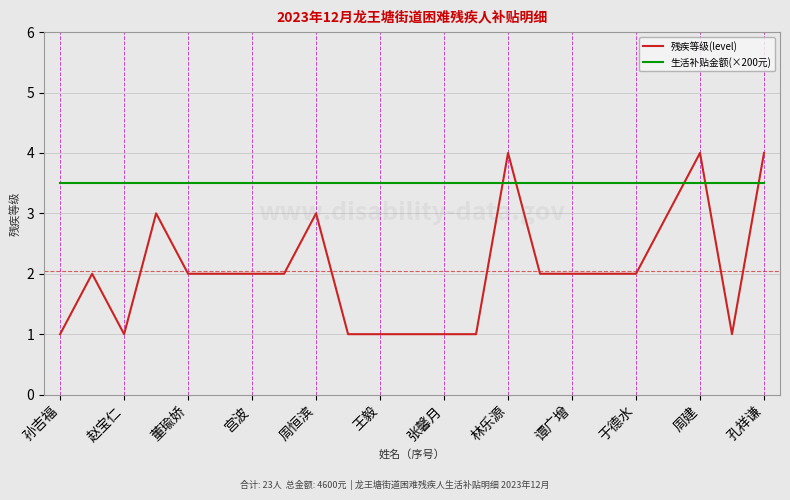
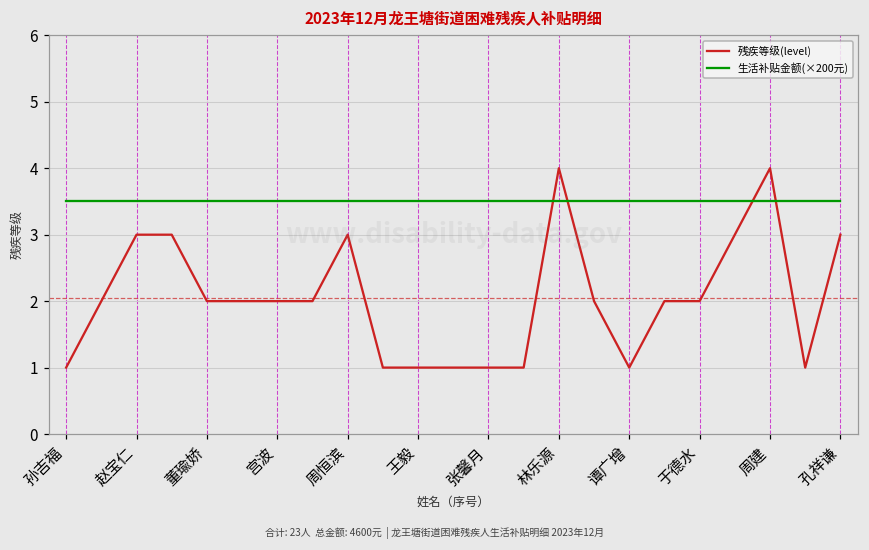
  {
    "残疾等级(level)": {
      "孙吉福": 1,
-     "赵宝仁": 1,
+     "赵宝仁": 3,
      "董瑜娇": 2,
      "宫波": 2,
      "周恒滨": 3,
      "王毅": 1,
      "张馨月": 1,
      "林乐源": 4,
-     "谭广增": 2,
+     "谭广增": 1,
      "于德水": 2,
      "周建": 4,
-     "孔祥谦": 4
+     "孔祥谦": 3
    },
    "生活补贴金额(×200元)": {
      "孙吉福": 3.5,
      "赵宝仁": 3.5,
      "董瑜娇": 3.5,
      "宫波": 3.5,
      "周恒滨": 3.5,
      "王毅": 3.5,
      "张馨月": 3.5,
      "林乐源": 3.5,
      "谭广增": 3.5,
      "于德水": 3.5,
      "周建": 3.5,
      "孔祥谦": 3.5
    }
  }
